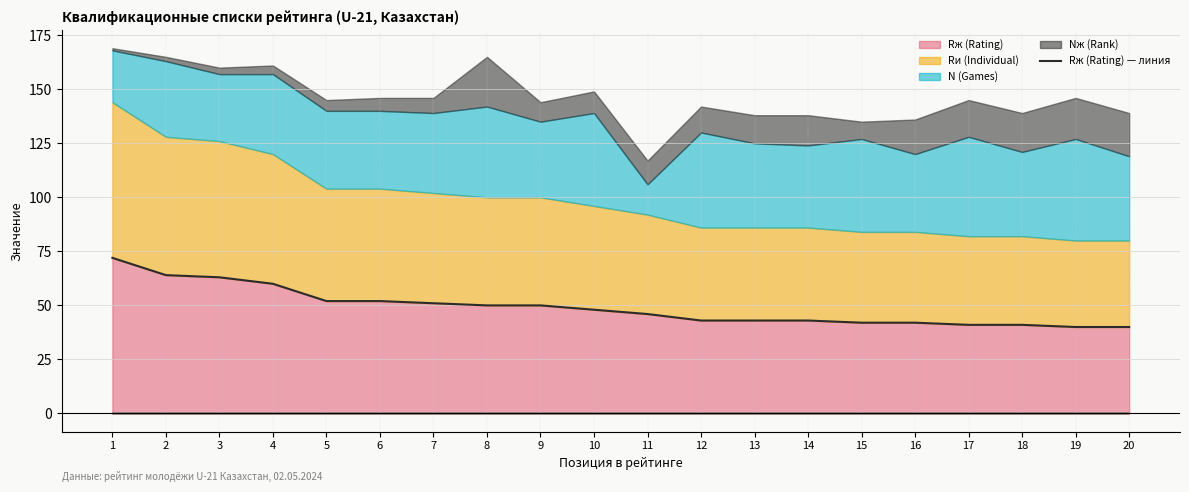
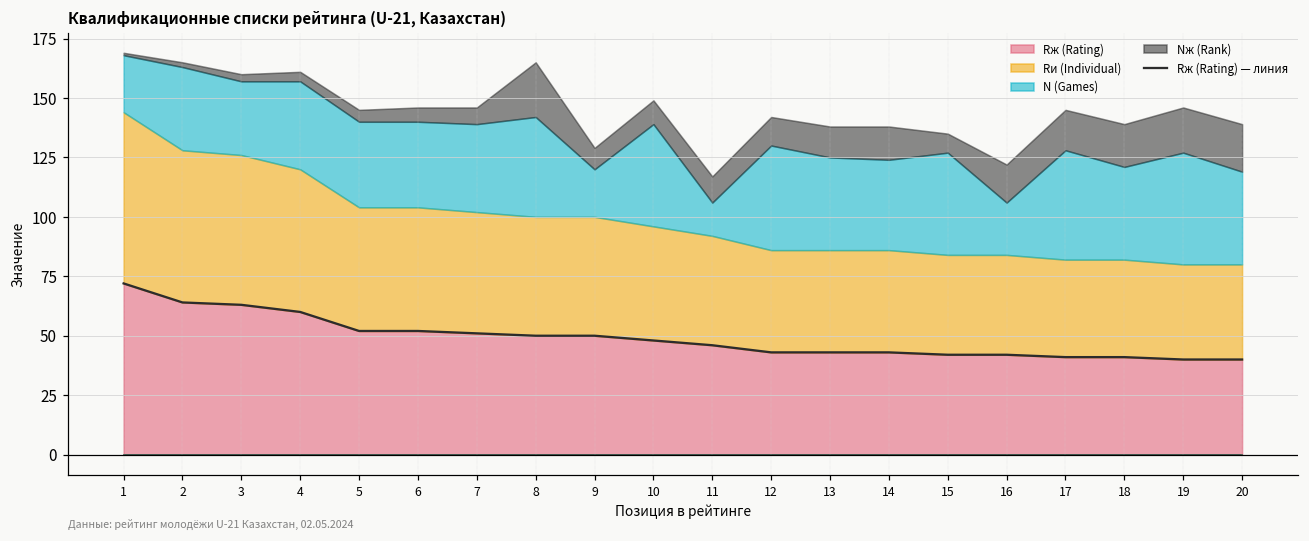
  {
    "Rи (Individual)": {
      "1": 72,
      "2": 64,
      "3": 63,
      "4": 60,
      "5": 52,
      "6": 52,
      "7": 51,
      "8": 50,
      "9": 50,
      "10": 48,
      "11": 46,
      "12": 43,
      "13": 43,
      "14": 43,
      "15": 42,
      "16": 42,
      "17": 41,
      "18": 41,
      "19": 40,
      "20": 40
    },
    "N (Games)": {
      "2": 35,
      "3": 31,
      "4": 37,
      "5": 36,
      "6": 36,
      "7": 37,
      "8": 42,
-     "9": 35,
+     "9": 20,
      "10": 43,
      "11": 14,
      "12": 44,
      "13": 39,
      "14": 38,
      "15": 43,
-     "16": 36,
+     "16": 22,
      "17": 46,
      "18": 39,
      "19": 47,
      "20": 39
    },
    "Nж (Rank)": {
      "2": 2,
      "3": 3,
      "4": 4,
      "5": 5,
      "6": 6,
      "7": 7,
      "8": 23,
      "9": 9,
      "10": 10,
      "11": 11,
      "12": 12,
      "13": 13,
      "14": 14,
      "15": 8,
      "16": 16,
      "17": 17,
      "18": 18,
      "19": 19,
      "20": 20
    }
  }
